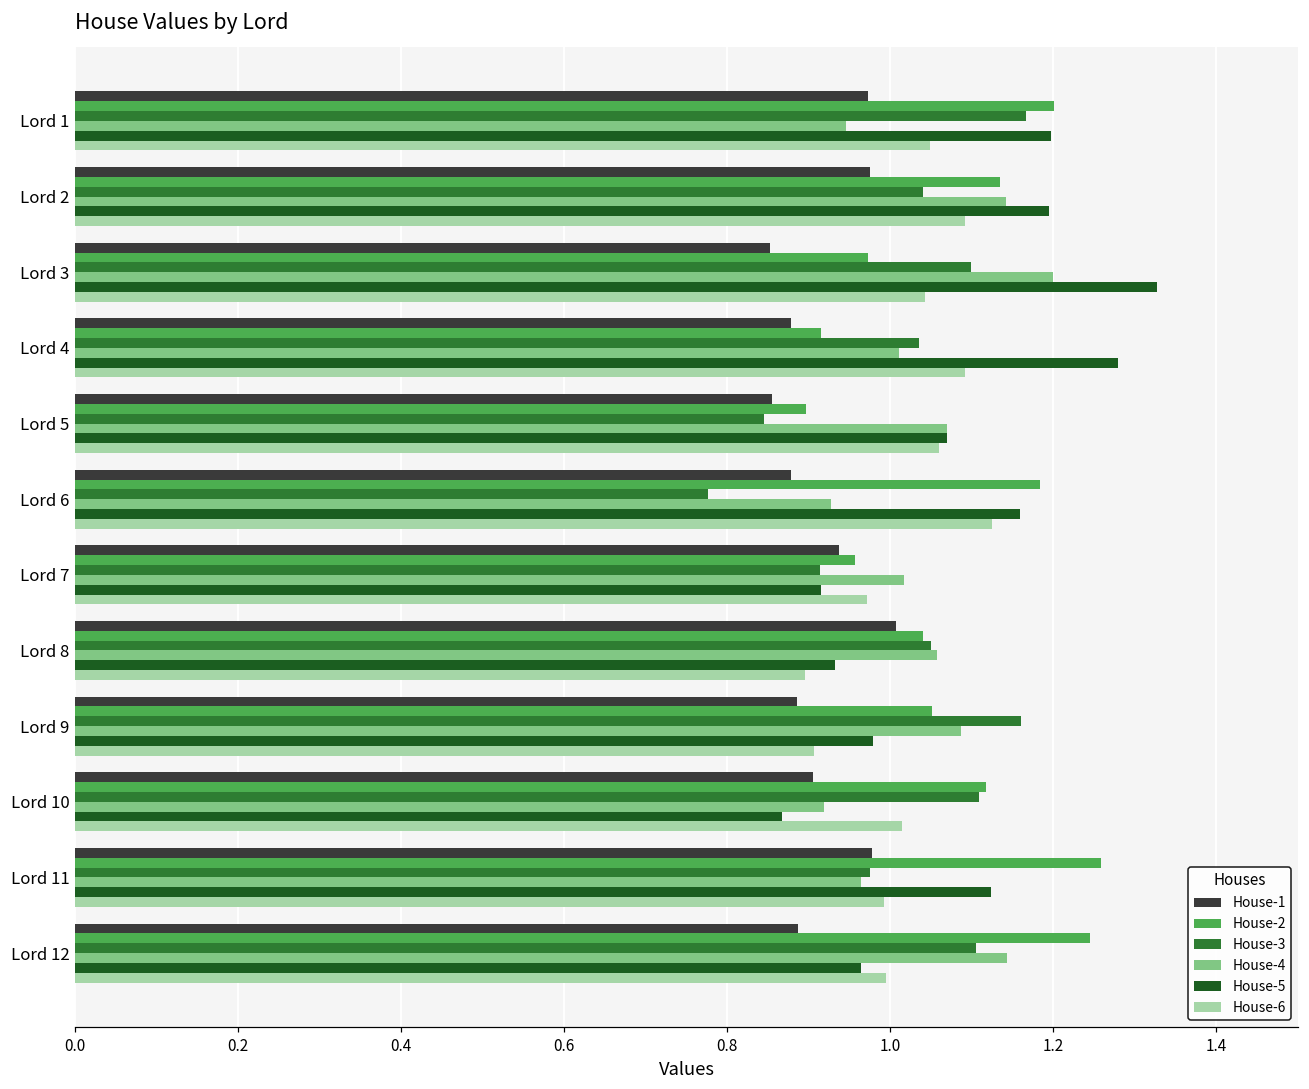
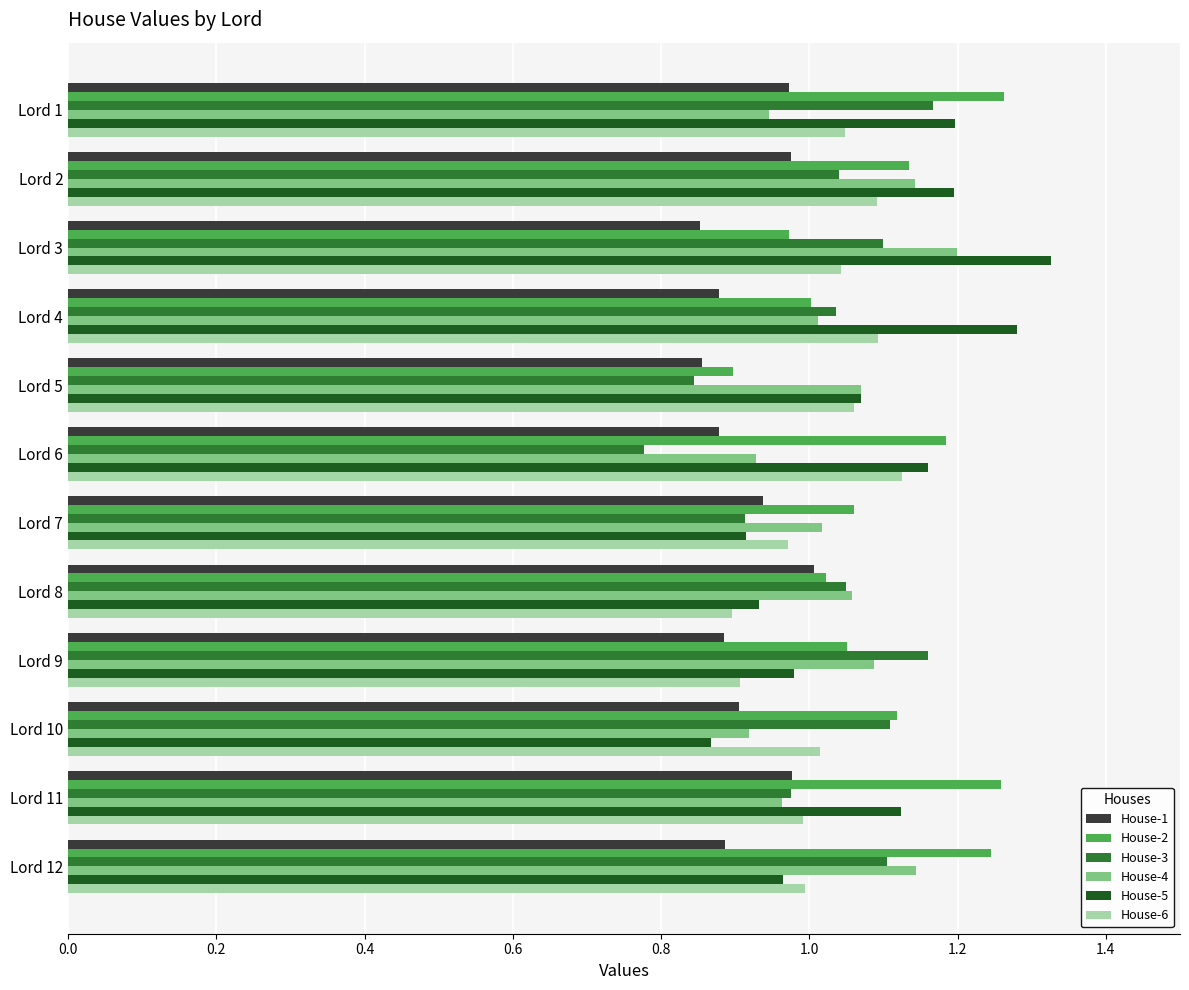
  {
    "House-2": {
-     "Lord 1": 1.20,
+     "Lord 1": 1.26,
      "Lord 2": 1.13,
      "Lord 3": 0.97,
-     "Lord 4": 0.92,
+     "Lord 4": 1.00,
      "Lord 5": 0.90,
      "Lord 6": 1.18,
-     "Lord 7": 0.96,
-     "Lord 8": 1.04,
+     "Lord 7": 1.06,
+     "Lord 8": 1.02,
      "Lord 9": 1.05,
      "Lord 10": 1.12,
      "Lord 11": 1.26,
      "Lord 12": 1.24
    }
  }
